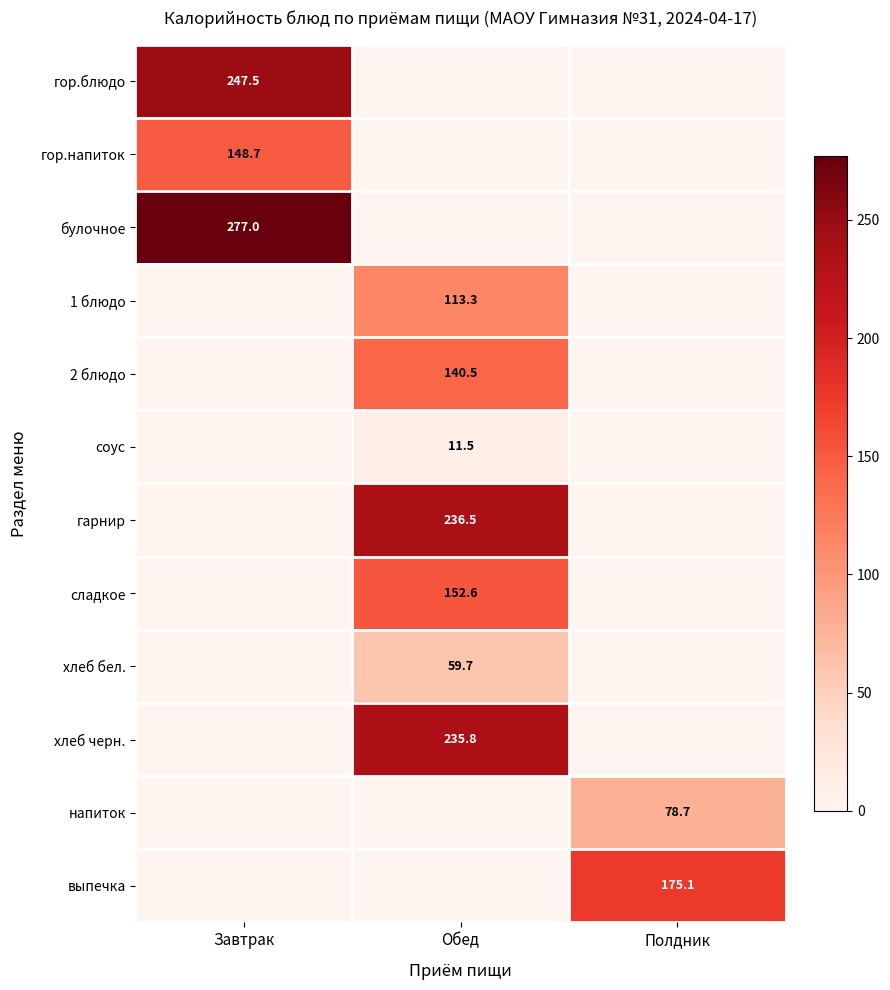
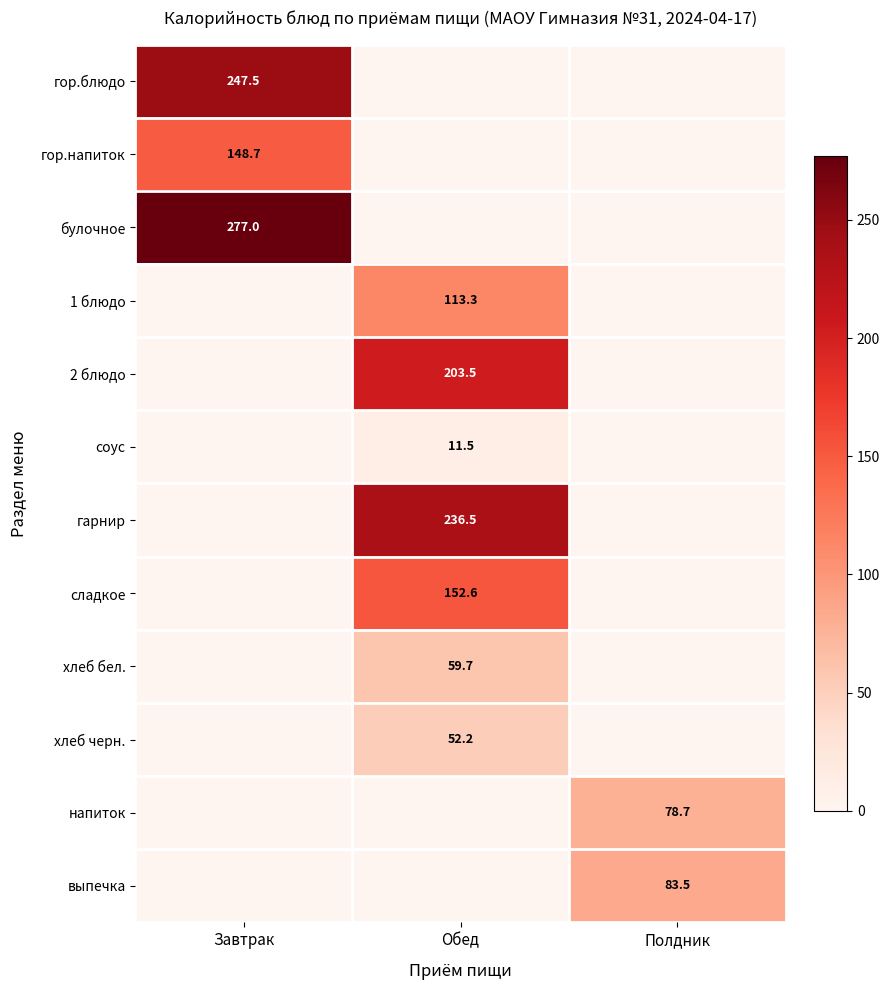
  {
    "гор.блюдо": {
      "Завтрак": 247.5
    },
    "гор.напиток": {
      "Завтрак": 148.7
    },
    "булочное": {
      "Завтрак": 277.0
    },
    "1 блюдо": {
      "Обед": 113.3
    },
    "2 блюдо": {
-     "Обед": 140.5
+     "Обед": 203.5
    },
    "соус": {
      "Обед": 11.5
    },
    "гарнир": {
      "Обед": 236.5
    },
    "сладкое": {
      "Обед": 152.6
    },
    "хлеб бел.": {
      "Обед": 59.7
    },
    "хлеб черн.": {
-     "Обед": 235.8
+     "Обед": 52.2
    },
    "напиток": {
      "Полдник": 78.7
    },
    "выпечка": {
-     "Полдник": 175.1
+     "Полдник": 83.5
    }
  }
